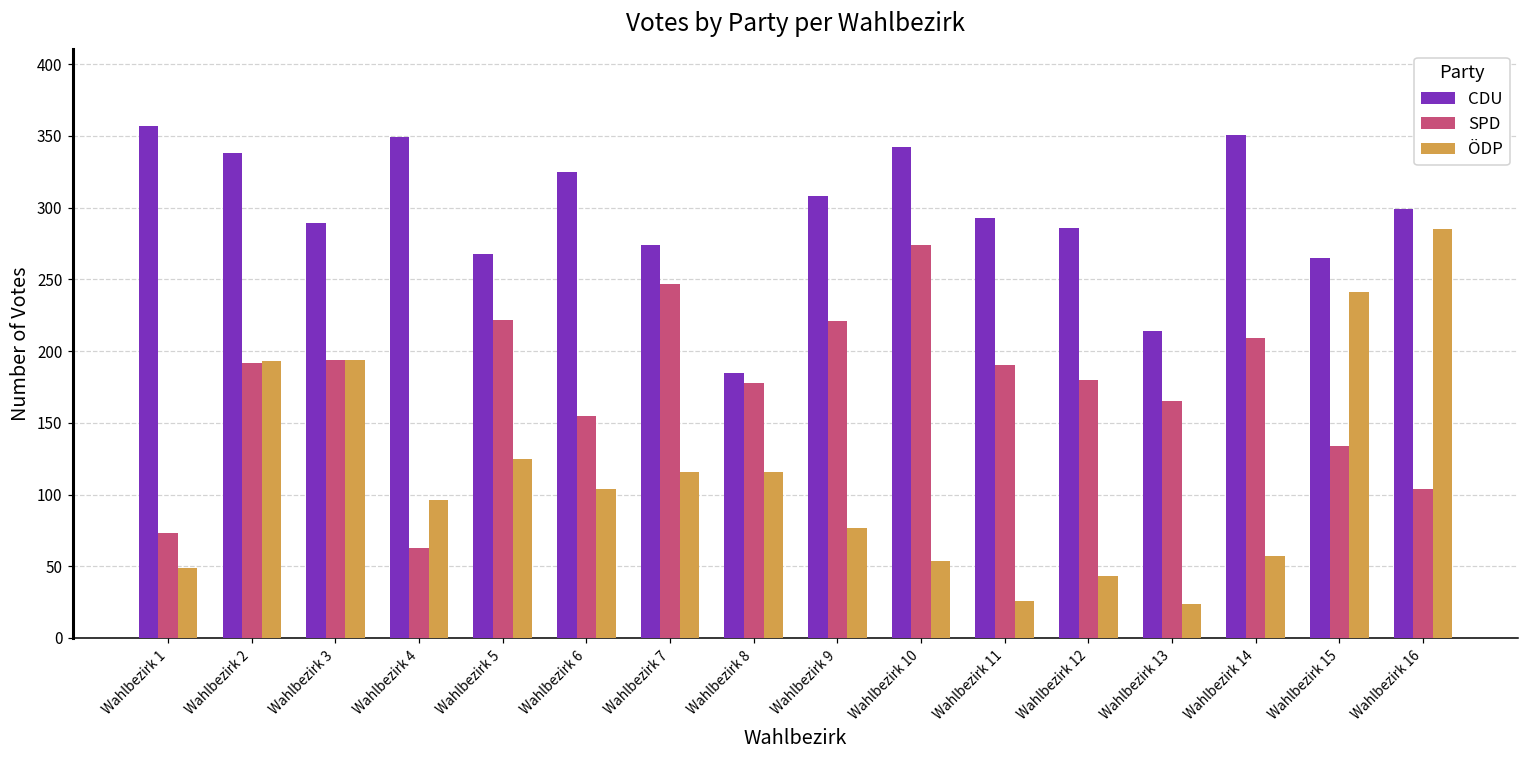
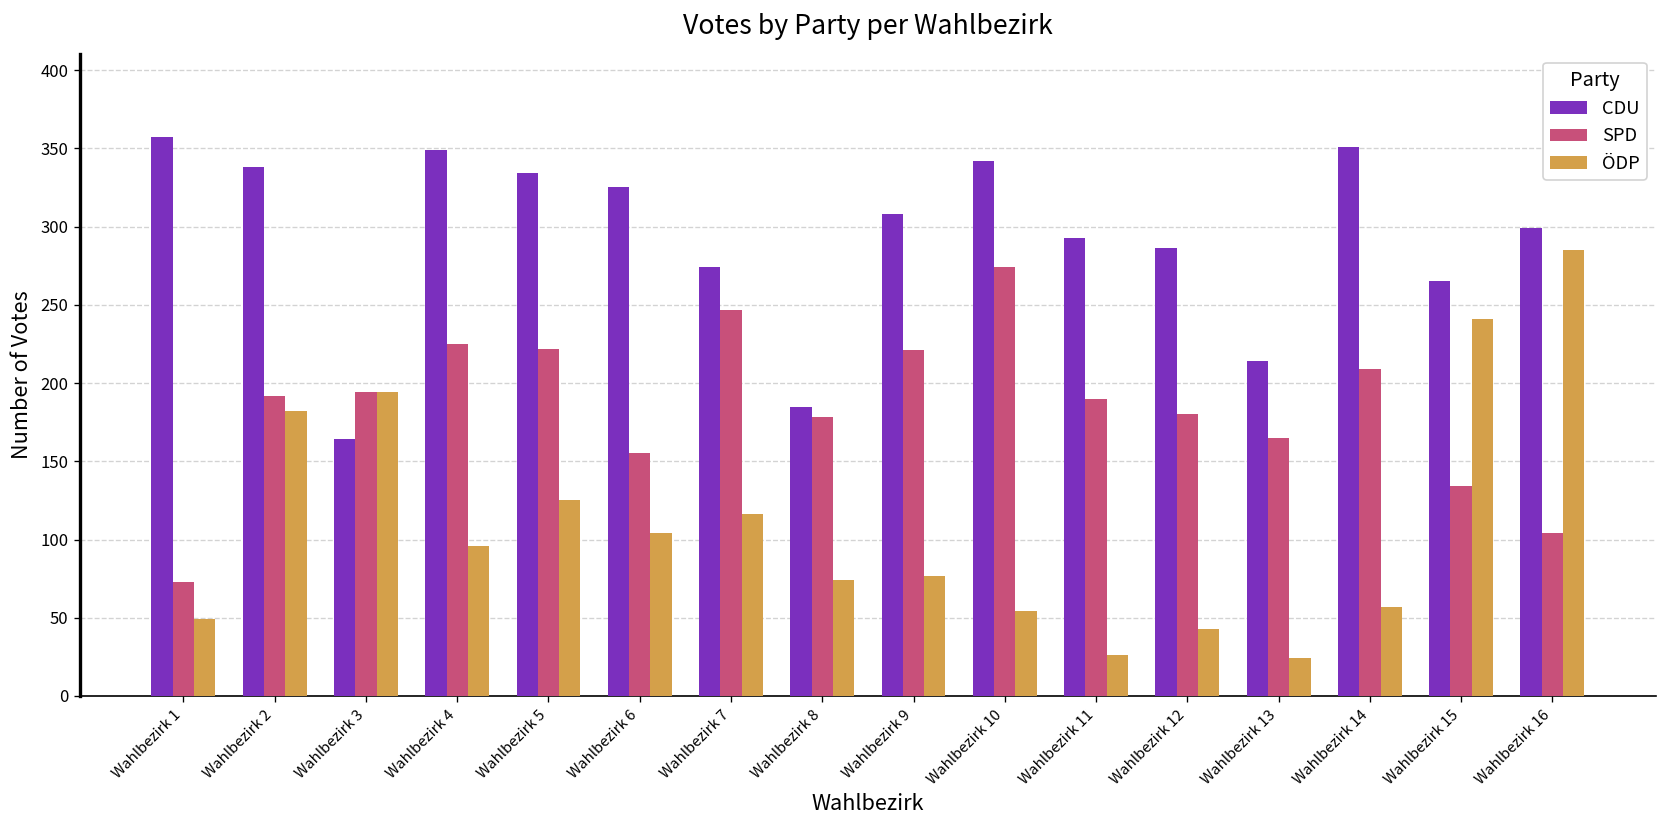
  {
    "CDU": {
      "Wahlbezirk 1": 357,
      "Wahlbezirk 2": 338,
-     "Wahlbezirk 3": 289,
+     "Wahlbezirk 3": 164,
      "Wahlbezirk 4": 349,
-     "Wahlbezirk 5": 268,
+     "Wahlbezirk 5": 334,
      "Wahlbezirk 6": 325,
      "Wahlbezirk 7": 274,
      "Wahlbezirk 8": 185,
      "Wahlbezirk 9": 308,
      "Wahlbezirk 10": 342,
      "Wahlbezirk 11": 293,
      "Wahlbezirk 12": 286,
      "Wahlbezirk 13": 214,
      "Wahlbezirk 14": 351,
      "Wahlbezirk 15": 265,
      "Wahlbezirk 16": 299
    },
    "SPD": {
      "Wahlbezirk 1": 73,
      "Wahlbezirk 2": 192,
      "Wahlbezirk 3": 194,
-     "Wahlbezirk 4": 63,
+     "Wahlbezirk 4": 225,
      "Wahlbezirk 5": 222,
      "Wahlbezirk 6": 155,
      "Wahlbezirk 7": 247,
      "Wahlbezirk 8": 178,
      "Wahlbezirk 9": 221,
      "Wahlbezirk 10": 274,
      "Wahlbezirk 11": 190,
      "Wahlbezirk 12": 180,
      "Wahlbezirk 13": 165,
      "Wahlbezirk 14": 209,
      "Wahlbezirk 15": 134,
      "Wahlbezirk 16": 104
    },
    "ÖDP": {
      "Wahlbezirk 1": 49,
-     "Wahlbezirk 2": 193,
+     "Wahlbezirk 2": 182,
      "Wahlbezirk 3": 194,
      "Wahlbezirk 4": 96,
      "Wahlbezirk 5": 125,
      "Wahlbezirk 6": 104,
      "Wahlbezirk 7": 116,
-     "Wahlbezirk 8": 116,
+     "Wahlbezirk 8": 74,
      "Wahlbezirk 9": 77,
      "Wahlbezirk 10": 54,
      "Wahlbezirk 11": 26,
      "Wahlbezirk 12": 43,
      "Wahlbezirk 13": 24,
      "Wahlbezirk 14": 57,
      "Wahlbezirk 15": 241,
      "Wahlbezirk 16": 285
    }
  }
